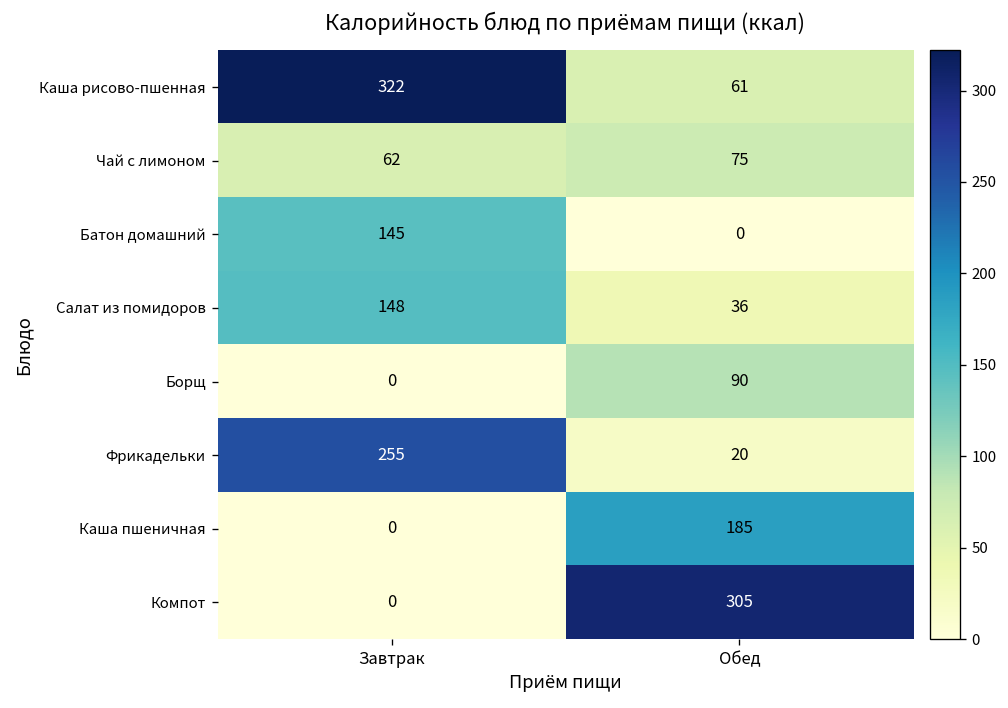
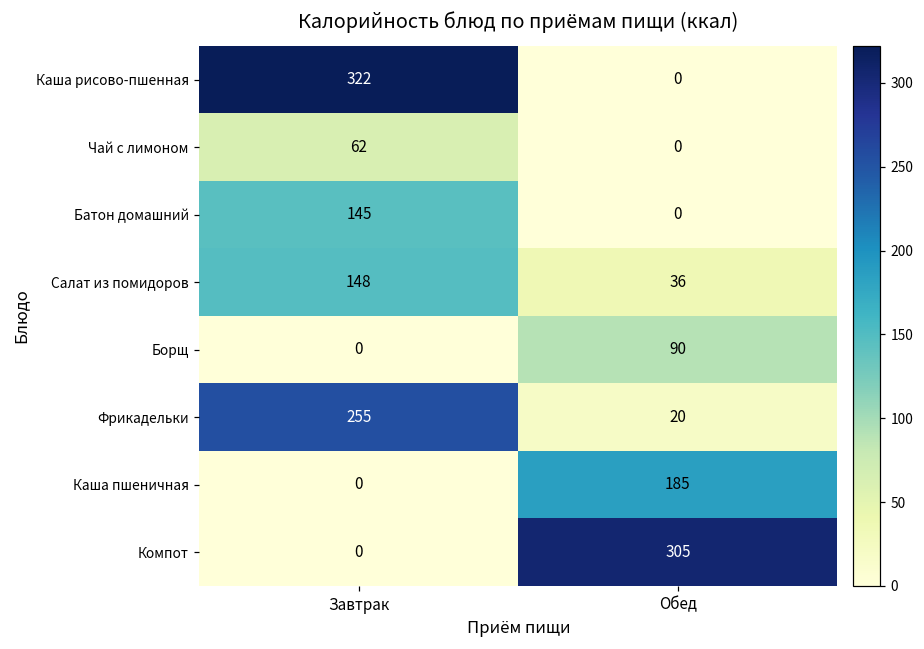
  {
    "Каша рисово-пшенная": {
      "Завтрак": 322,
-     "Обед": 61
+     "Обед": 0
    },
    "Чай с лимоном": {
      "Завтрак": 62,
-     "Обед": 75
+     "Обед": 0
    },
    "Батон домашний": {
      "Завтрак": 145,
      "Обед": 0
    },
    "Салат из помидоров": {
      "Завтрак": 148,
      "Обед": 36
    },
    "Борщ": {
      "Завтрак": 0,
      "Обед": 90
    },
    "Фрикадельки": {
      "Завтрак": 255,
      "Обед": 20
    },
    "Каша пшеничная": {
      "Завтрак": 0,
      "Обед": 185
    },
    "Компот": {
      "Завтрак": 0,
      "Обед": 305
    }
  }
